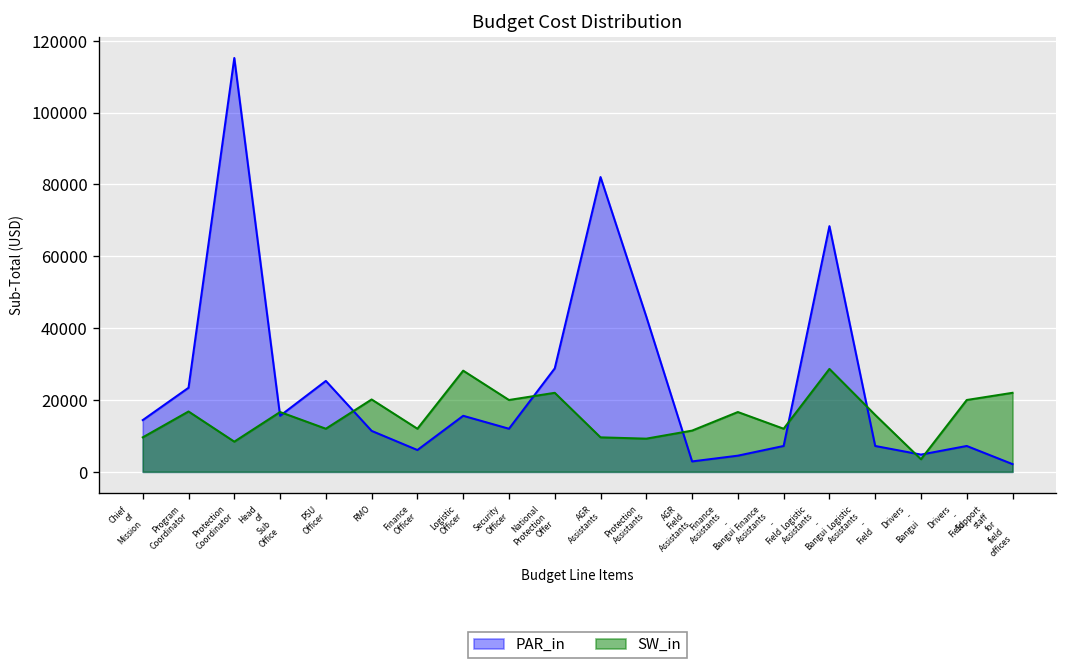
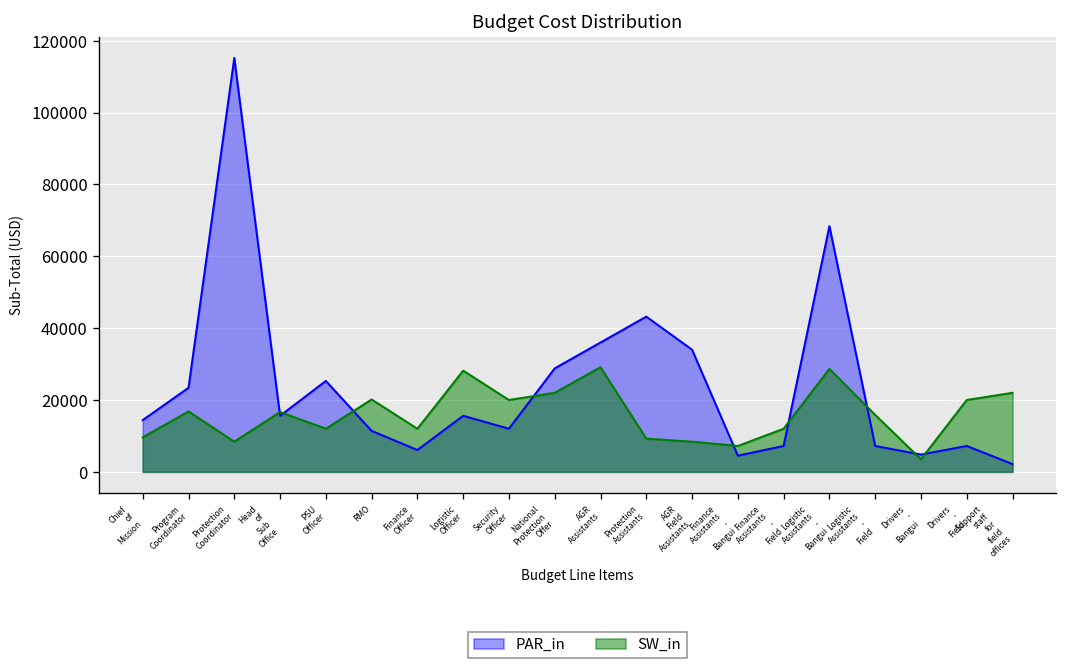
  {
    "PAR_in": {
      "Chief of Mission": 14000,
      "Program Coordinator": 23000,
      "Protection Coordinator": 115000,
      "Head of Sub Office": 16000,
      "PSU Officer": 25000,
      "RMO": 11000,
      "Finance Officer": 6000,
      "Logistic Officer": 16000,
      "Security Officer": 12000,
      "National Protection Offer": 29000,
-     "AGR Assistants": 82000,
+     "AGR Assistants": 36000,
      "Protection Assistants": 43000,
-     "AGR Field Assistants": 3000,
+     "AGR Field Assistants": 34000,
      "Finance Assistants - Bangui": 5000,
      "Finance Assistants - Field": 7000,
      "Logistic Assistants - Bangui": 68000,
      "Logistic Assistants - Field": 7000,
      "Drivers - Bangui": 5000,
      "Drivers - Field": 7000,
      "Support staff for field offices": 2000
    },
    "SW_in": {
      "Chief of Mission": 10000,
      "Program Coordinator": 17000,
      "Protection Coordinator": 8000,
      "Head of Sub Office": 17000,
      "PSU Officer": 12000,
      "RMO": 20000,
      "Finance Officer": 12000,
      "Logistic Officer": 28000,
      "Security Officer": 20000,
      "National Protection Offer": 22000,
-     "AGR Assistants": 10000,
+     "AGR Assistants": 29000,
      "Protection Assistants": 9000,
-     "AGR Field Assistants": 11000,
-     "Finance Assistants - Bangui": 17000,
+     "AGR Field Assistants": 8000,
+     "Finance Assistants - Bangui": 7000,
      "Finance Assistants - Field": 12000,
      "Logistic Assistants - Bangui": 29000,
      "Logistic Assistants - Field": 16000,
      "Drivers - Bangui": 4000,
      "Drivers - Field": 20000,
      "Support staff for field offices": 22000
    }
  }
